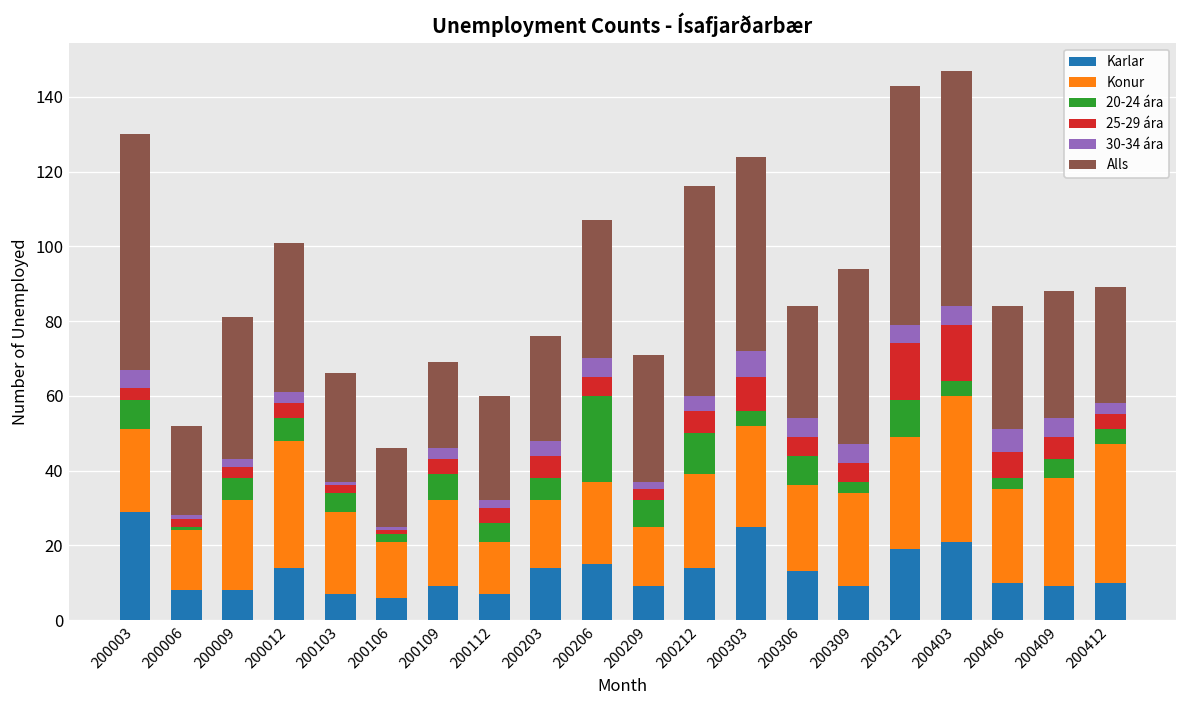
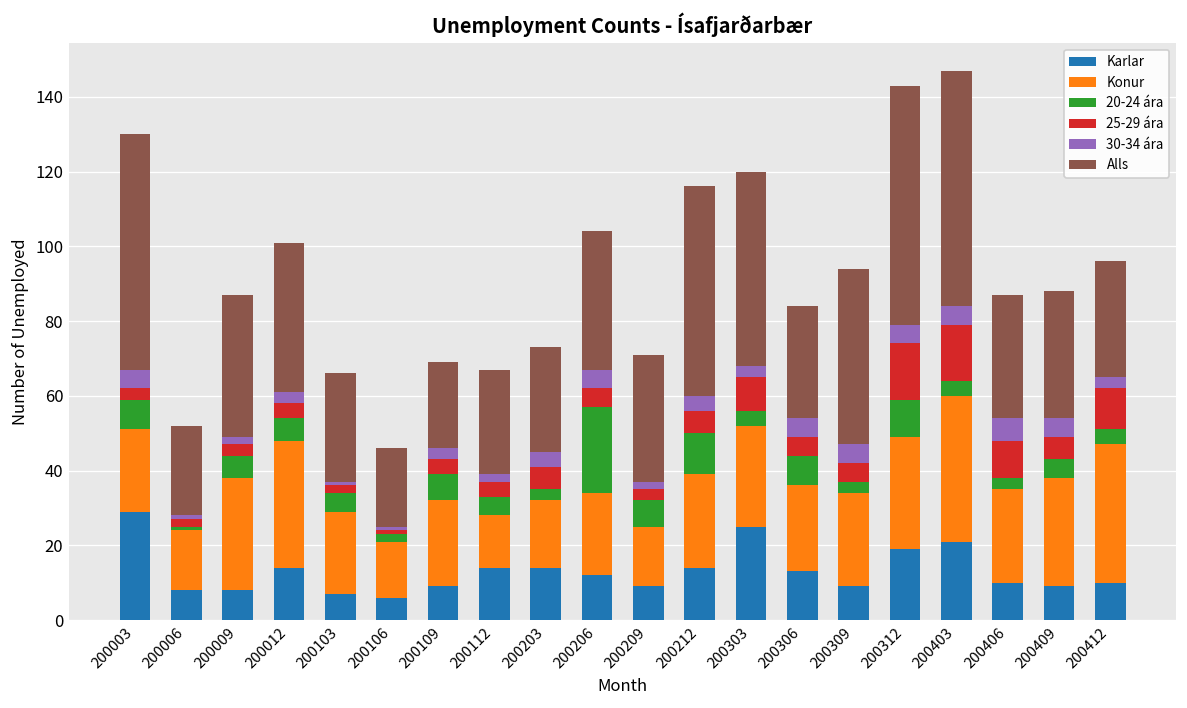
  {
    "Karlar": {
      "200003": 29,
      "200006": 8,
      "200009": 8,
      "200012": 14,
      "200103": 7,
      "200106": 6,
      "200109": 9,
-     "200112": 7,
+     "200112": 14,
      "200203": 14,
-     "200206": 15,
+     "200206": 12,
      "200209": 9,
      "200212": 14,
      "200303": 25,
      "200306": 13,
      "200309": 9,
      "200312": 19,
      "200403": 21,
      "200406": 10,
      "200409": 9,
      "200412": 10
    },
    "Konur": {
      "200003": 22,
      "200006": 16,
-     "200009": 24,
+     "200009": 30,
      "200012": 34,
      "200103": 22,
      "200106": 15,
      "200109": 23,
      "200112": 14,
      "200203": 18,
      "200206": 22,
      "200209": 16,
      "200212": 25,
      "200303": 27,
      "200306": 23,
      "200309": 25,
      "200312": 30,
      "200403": 39,
      "200406": 25,
      "200409": 29,
      "200412": 37
    },
    "20-24 ára": {
      "200003": 8,
      "200006": 1,
      "200009": 6,
      "200012": 6,
      "200103": 5,
      "200106": 2,
      "200109": 7,
      "200112": 5,
-     "200203": 6,
+     "200203": 3,
      "200206": 23,
      "200209": 7,
      "200212": 11,
      "200303": 4,
      "200306": 8,
      "200309": 3,
      "200312": 10,
      "200403": 4,
      "200406": 3,
      "200409": 5,
      "200412": 4
    },
    "25-29 ára": {
      "200003": 3,
      "200006": 2,
      "200009": 3,
      "200012": 4,
      "200103": 2,
      "200106": 1,
      "200109": 4,
      "200112": 4,
      "200203": 6,
      "200206": 5,
      "200209": 3,
      "200212": 6,
      "200303": 9,
      "200306": 5,
      "200309": 5,
      "200312": 15,
      "200403": 15,
-     "200406": 7,
+     "200406": 10,
      "200409": 6,
-     "200412": 4
+     "200412": 11
    },
    "30-34 ára": {
      "200003": 5,
      "200006": 1,
      "200009": 2,
      "200012": 3,
      "200103": 1,
      "200106": 1,
      "200109": 3,
      "200112": 2,
      "200203": 4,
      "200206": 5,
      "200209": 2,
      "200212": 4,
-     "200303": 7,
+     "200303": 3,
      "200306": 5,
      "200309": 5,
      "200312": 5,
      "200403": 5,
      "200406": 6,
      "200409": 5,
      "200412": 3
    },
    "Alls": {
      "200003": 63,
      "200006": 24,
      "200009": 38,
      "200012": 40,
      "200103": 29,
      "200106": 21,
      "200109": 23,
      "200112": 28,
      "200203": 28,
      "200206": 37,
      "200209": 34,
      "200212": 56,
      "200303": 52,
      "200306": 30,
      "200309": 47,
      "200312": 64,
      "200403": 63,
      "200406": 33,
      "200409": 34,
      "200412": 31
    }
  }
